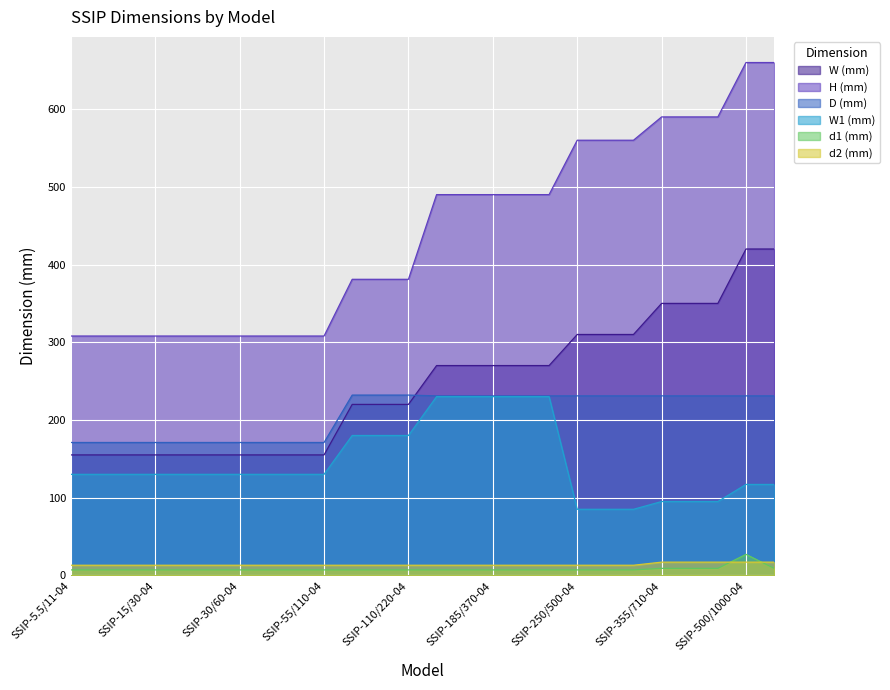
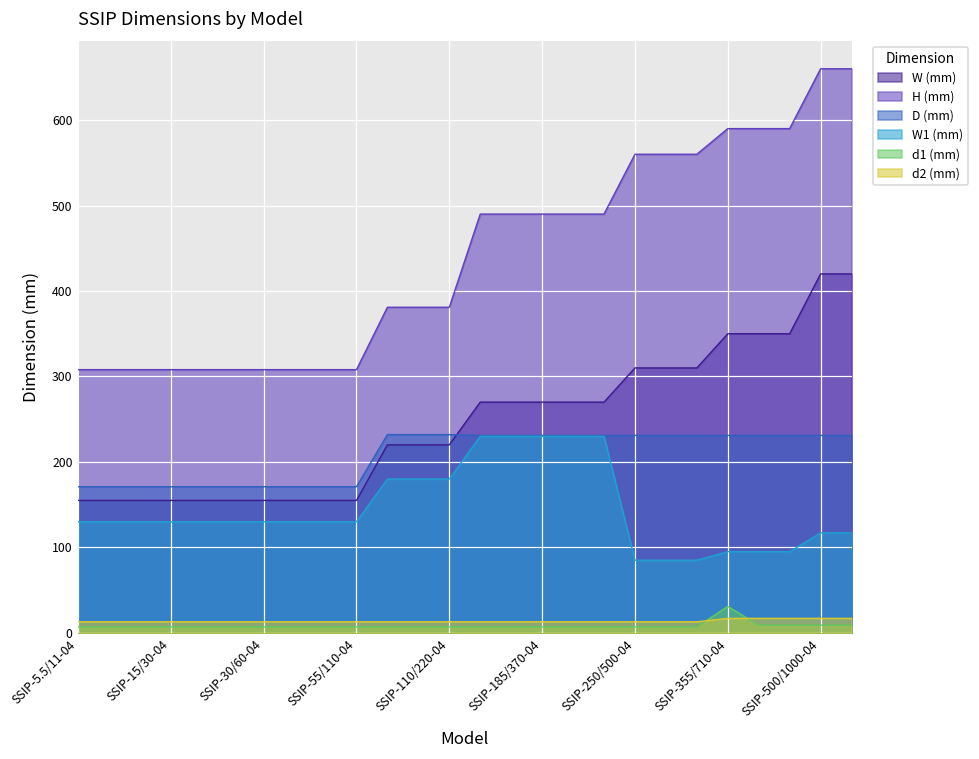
  {
    "d1 (mm)": {
      "SSIP-5.5/11-04": 10,
      "SSIP-15/30-04": 10,
      "SSIP-30/60-04": 10,
      "SSIP-55/110-04": 10,
      "SSIP-110/220-04": 10,
      "SSIP-185/370-04": 10,
      "SSIP-250/500-04": 10,
-     "SSIP-355/710-04": 10,
-     "SSIP-500/1000-04": 30
+     "SSIP-355/710-04": 30,
+     "SSIP-500/1000-04": 10
    },
    "d2 (mm)": {
      "SSIP-5.5/11-04": 10,
      "SSIP-15/30-04": 10,
      "SSIP-30/60-04": 10,
      "SSIP-55/110-04": 10,
      "SSIP-110/220-04": 10,
      "SSIP-185/370-04": 10,
      "SSIP-250/500-04": 10,
      "SSIP-355/710-04": 20,
      "SSIP-500/1000-04": 20
    }
  }
